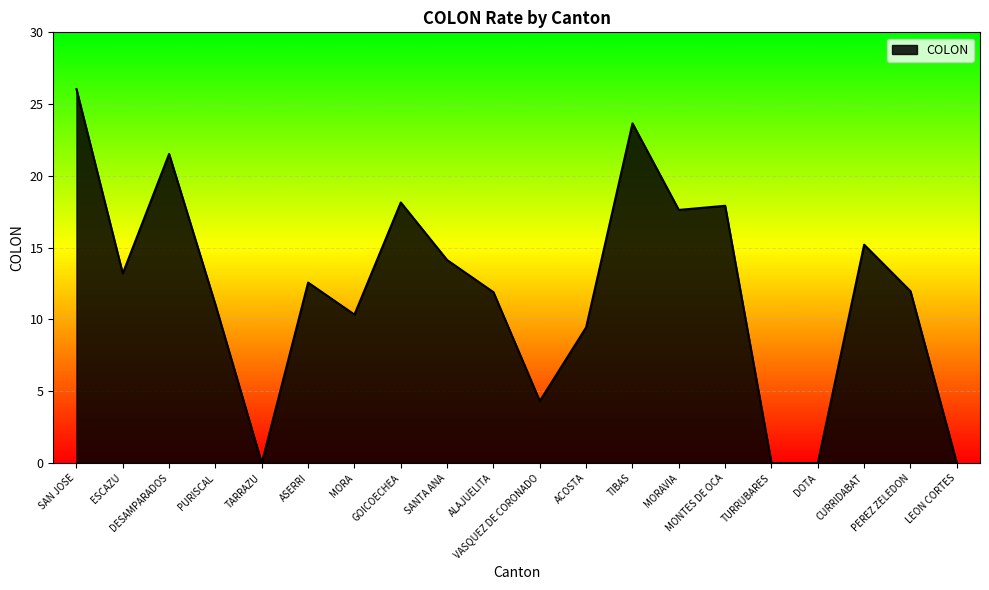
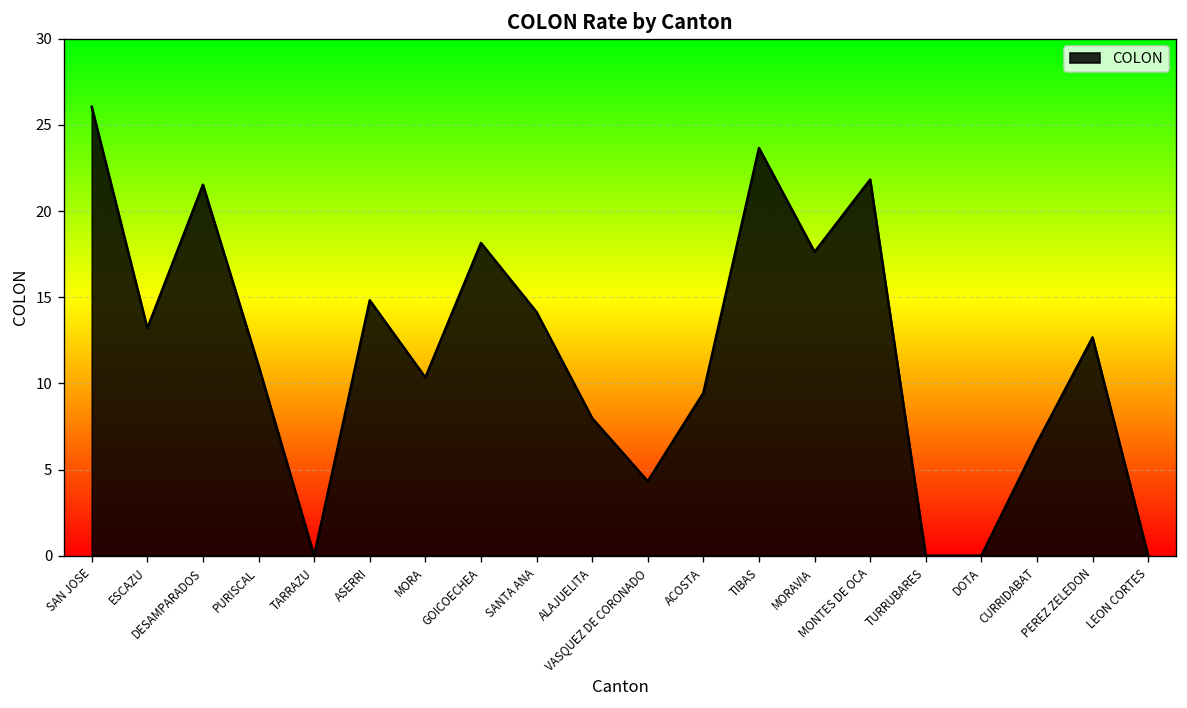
  {
    "SAN JOSE": 26.1,
    "ESCAZU": 13.2,
    "DESAMPARADOS": 21.5,
    "PURISCAL": 11.0,
    "TARRAZU": 0.0,
-   "ASERRI": 12.6,
+   "ASERRI": 14.8,
    "MORA": 10.3,
    "GOICOECHEA": 18.2,
    "SANTA ANA": 14.1,
-   "ALAJUELITA": 11.9,
+   "ALAJUELITA": 8.0,
    "VASQUEZ DE CORONADO": 4.3,
    "ACOSTA": 9.5,
    "TIBAS": 23.7,
    "MORAVIA": 17.6,
-   "MONTES DE OCA": 17.9,
+   "MONTES DE OCA": 21.8,
    "TURRUBARES": 0.0,
    "DOTA": 0.0,
-   "CURRIDABAT": 15.2,
-   "PEREZ ZELEDON": 12.0,
+   "CURRIDABAT": 6.6,
+   "PEREZ ZELEDON": 12.7,
    "LEON CORTES": 0.0
  }
